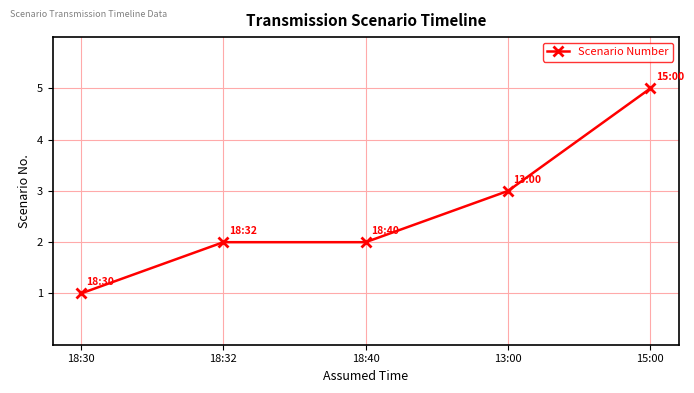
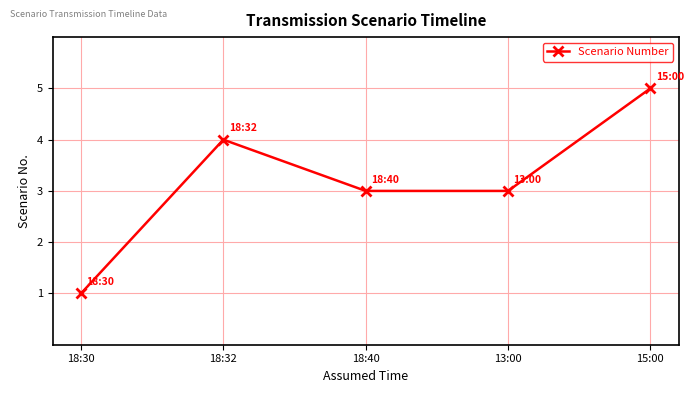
  {
-   "18:32": 2,
-   "18:40": 2
+   "18:32": 4,
+   "18:40": 3
  }
